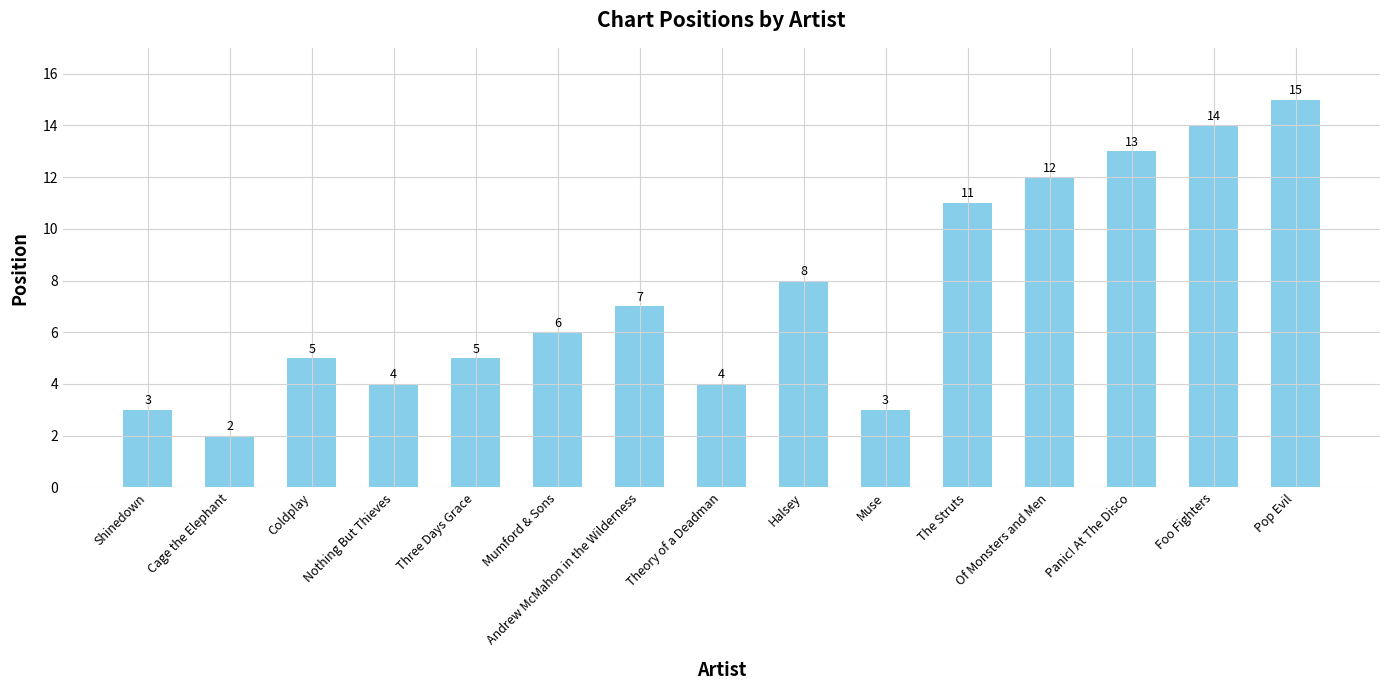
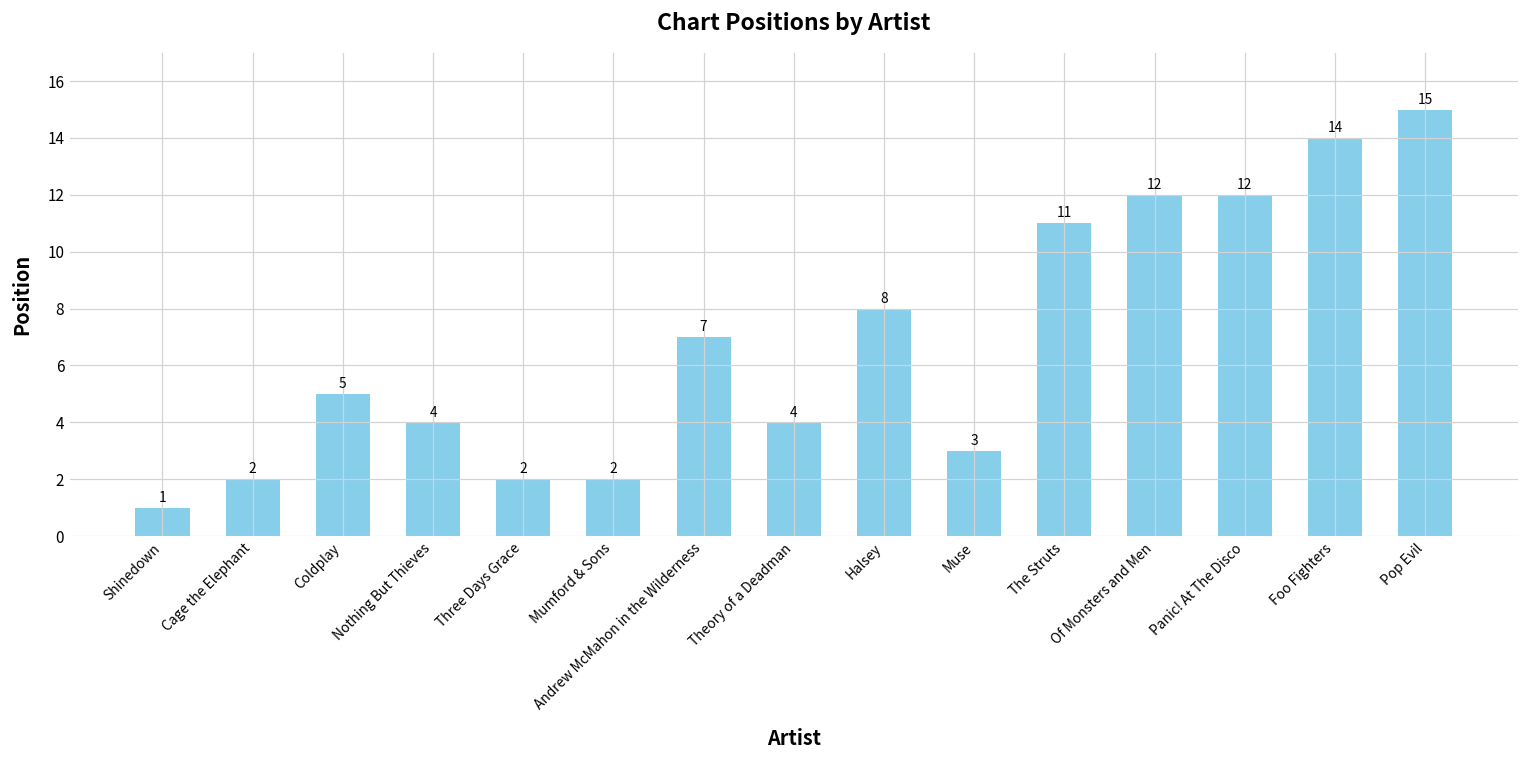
  {
-   "Shinedown": 3,
+   "Shinedown": 1,
    "Cage the Elephant": 2,
    "Coldplay": 5,
    "Nothing But Thieves": 4,
-   "Three Days Grace": 5,
-   "Mumford & Sons": 6,
+   "Three Days Grace": 2,
+   "Mumford & Sons": 2,
    "Andrew McMahon in the Wilderness": 7,
    "Theory of a Deadman": 4,
    "Halsey": 8,
    "Muse": 3,
    "The Struts": 11,
    "Of Monsters and Men": 12,
-   "Panic! At The Disco": 13,
+   "Panic! At The Disco": 12,
    "Foo Fighters": 14,
    "Pop Evil": 15
  }
